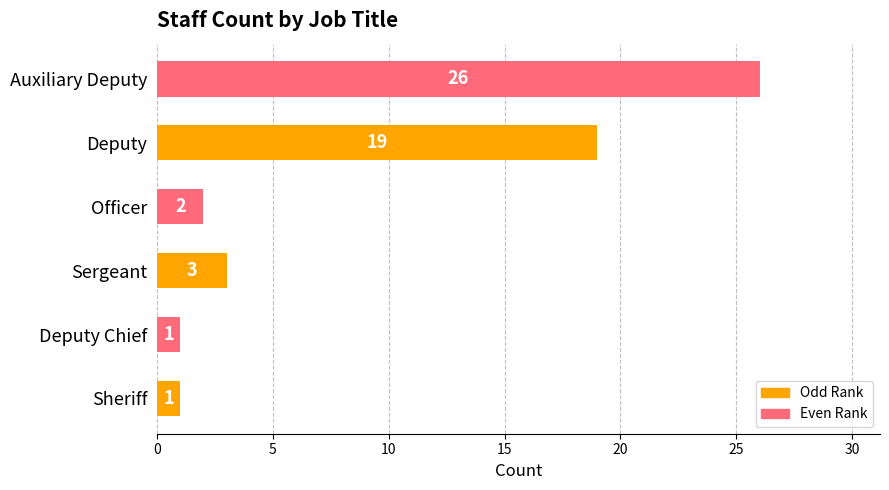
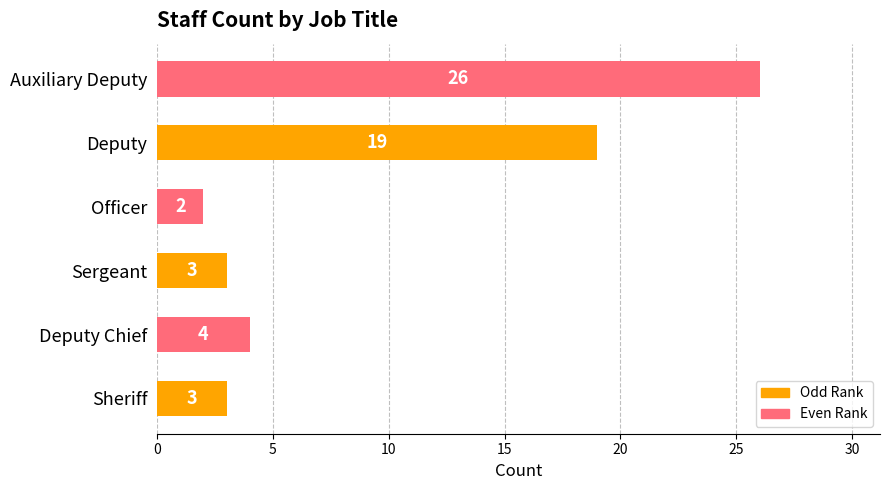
  {
    "Auxiliary Deputy": 26,
    "Deputy": 19,
    "Officer": 2,
    "Sergeant": 3,
-   "Deputy Chief": 1,
-   "Sheriff": 1
+   "Deputy Chief": 4,
+   "Sheriff": 3
  }
